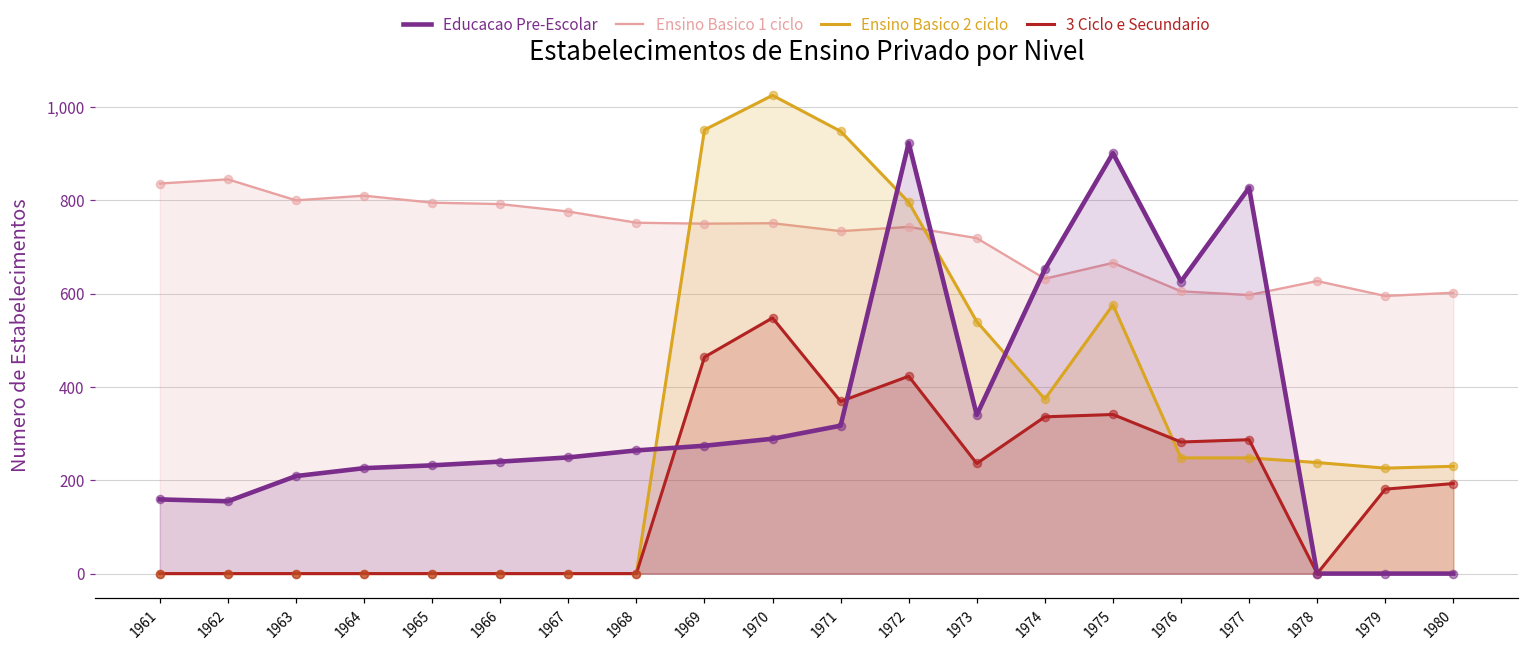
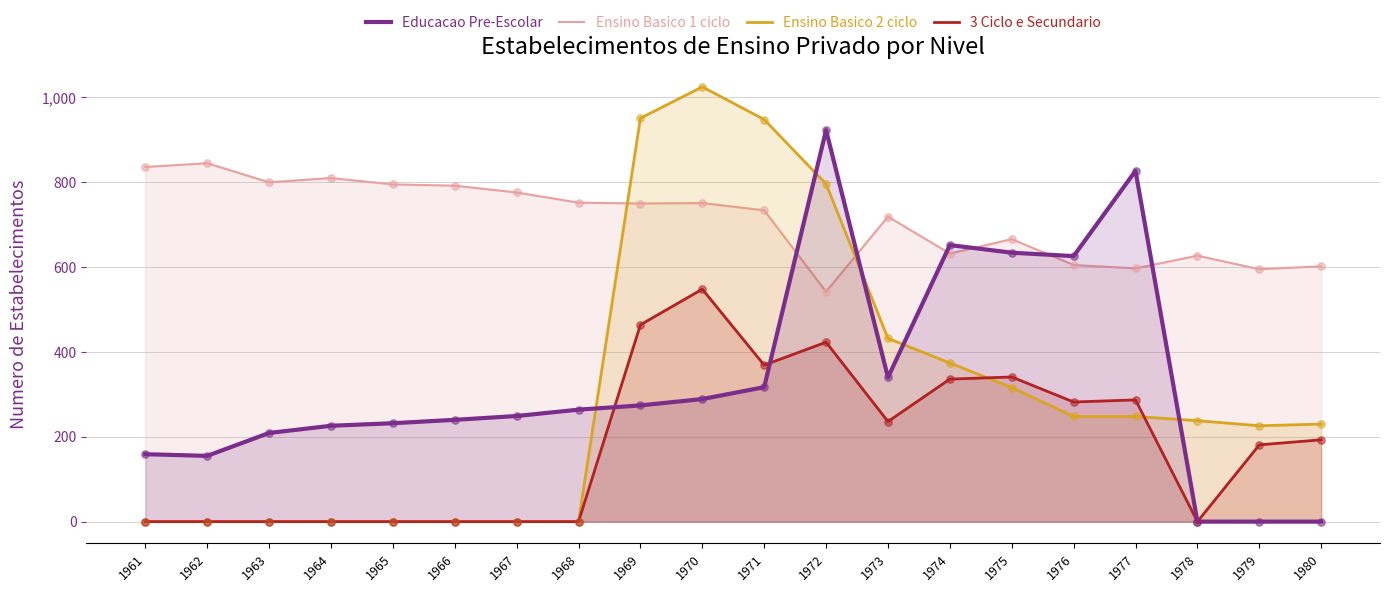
  {
    "Educacao Pre-Escolar": {
      "1961": "160",
      "1962": "160",
      "1963": "210",
      "1964": "230",
      "1965": "230",
      "1966": "240",
      "1967": "250",
      "1968": "260",
      "1969": "270",
      "1970": "290",
      "1971": "320",
      "1972": "920",
      "1973": "340",
      "1974": "650",
-     "1975": "900",
+     "1975": "630",
      "1976": "630",
      "1977": "830",
      "1979": "0",
      "1980": "0"
    },
    "Ensino Basico 1 ciclo": {
      "1961": "840",
      "1962": "850",
      "1963": "800",
      "1964": "810",
      "1965": "800",
      "1966": "790",
      "1967": "780",
      "1968": "750",
      "1969": "750",
      "1970": "750",
      "1971": "730",
-     "1972": "740",
+     "1972": "540",
      "1973": "720",
      "1974": "630",
      "1975": "670",
      "1976": "610",
      "1977": "600",
      "1978": "630",
      "1979": "600",
      "1980": "600"
    },
    "Ensino Basico 2 ciclo": {
      "1969": "950",
      "1970": "1,030",
      "1971": "950",
      "1972": "800",
-     "1973": "540",
+     "1973": "430",
      "1974": "370",
-     "1975": "580",
+     "1975": "320",
      "1976": "250",
      "1977": "250",
      "1978": "240",
      "1979": "230",
      "1980": "230"
    },
    "3 Ciclo e Secundario": {
      "1969": "460",
      "1970": "550",
      "1971": "370",
      "1972": "420",
      "1973": "240",
      "1974": "340",
      "1975": "340",
      "1976": "280",
      "1977": "290",
      "1979": "180",
      "1980": "190"
    }
  }
